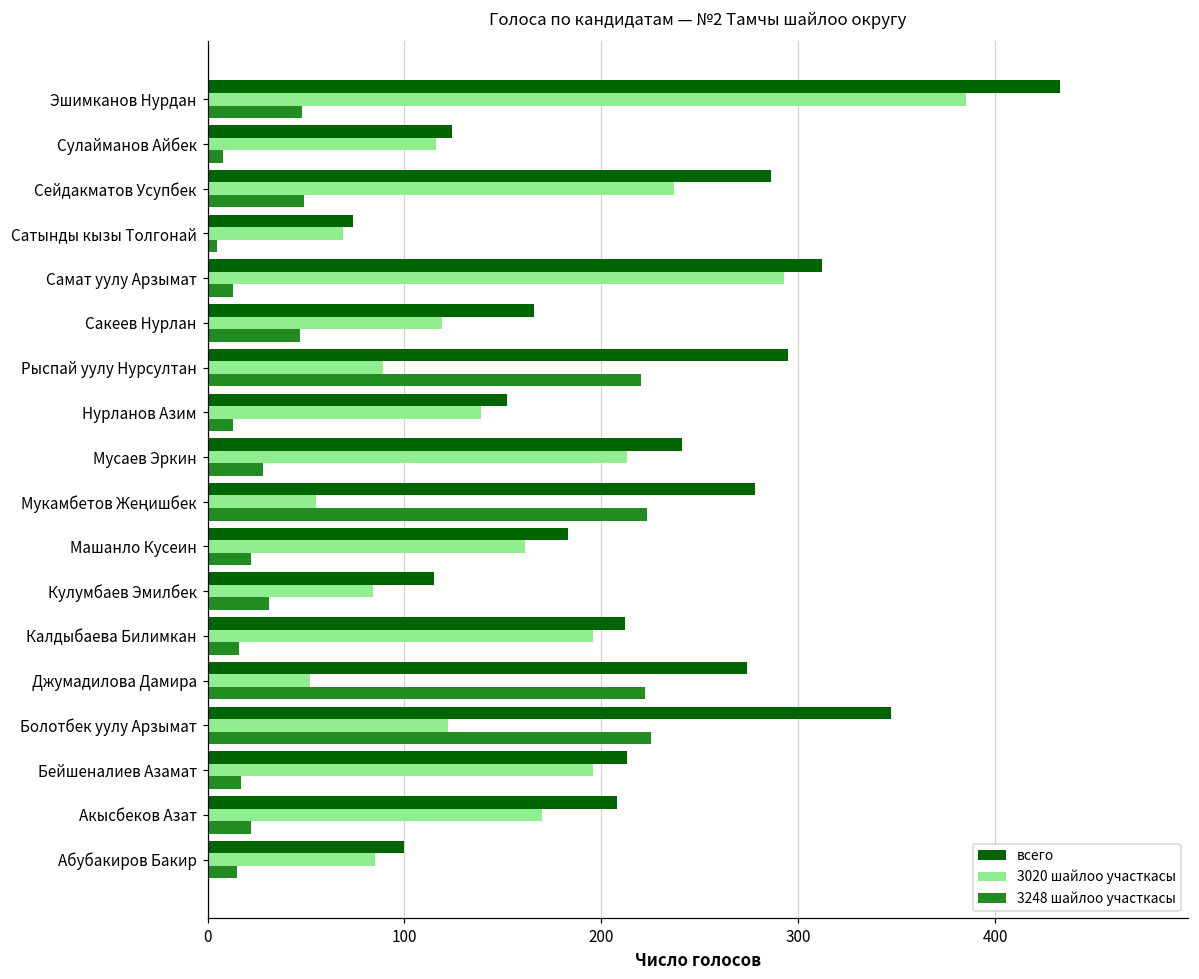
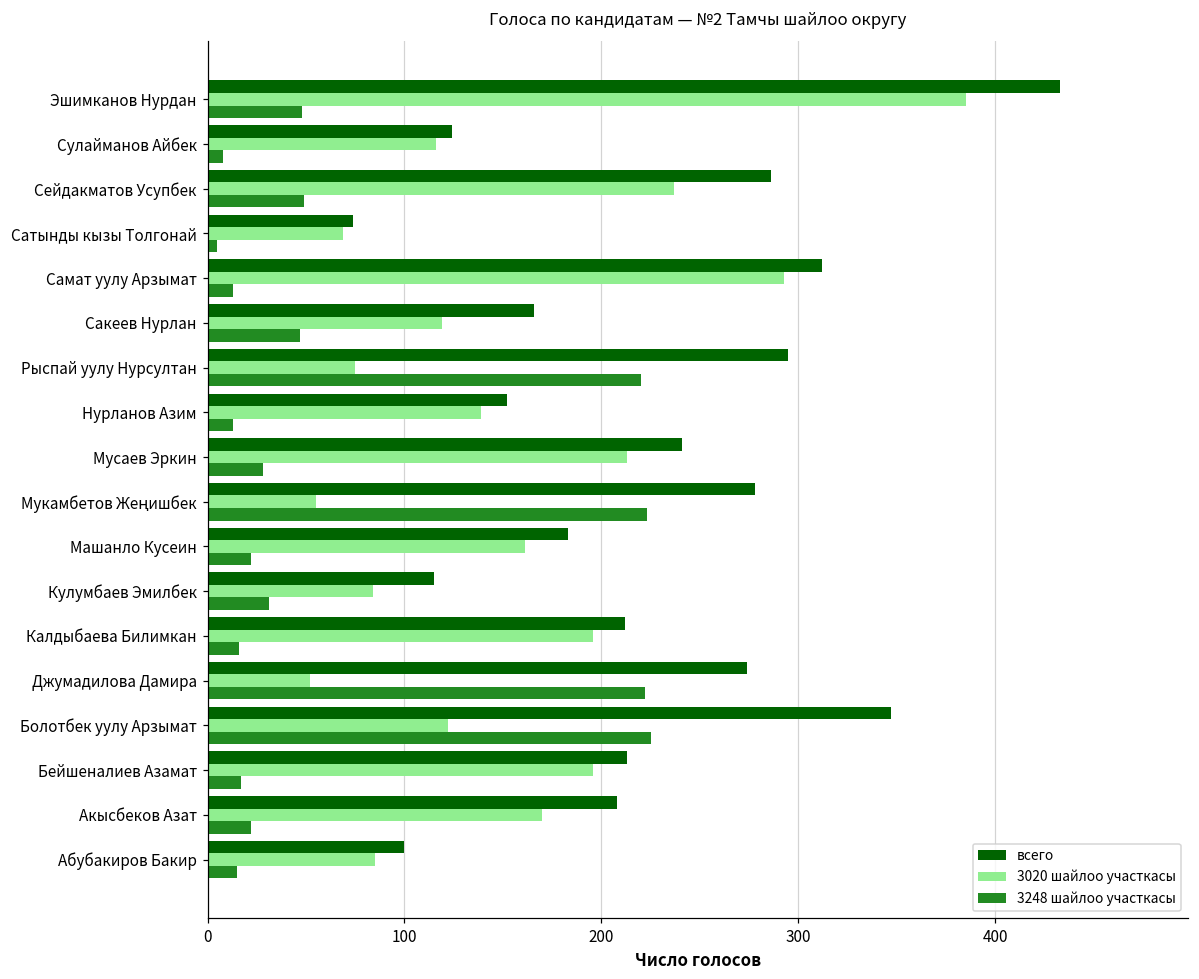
  {
    "всего": {
      "Эшимканов Нурдан": 433,
      "Сулайманов Айбек": 124,
      "Сейдакматов Усупбек": 286,
      "Сатынды кызы Толгонай": 74,
      "Самат уулу Арзымат": 312,
      "Сакеев Нурлан": 166,
      "Рыспай уулу Нурсултан": 295,
      "Нурланов Азим": 152,
      "Мусаев Эркин": 241,
      "Мукамбетов Жеңишбек": 278,
      "Машанло Кусеин": 183,
      "Кулумбаев Эмилбек": 115,
      "Калдыбаева Билимкан": 212,
      "Джумадилова Дамира": 274,
      "Болотбек уулу Арзымат": 347,
      "Бейшеналиев Азамат": 213,
      "Акысбеков Азат": 208,
      "Абубакиров Бакир": 100
    },
    "3020 шайлоо участкасы": {
      "Эшимканов Нурдан": 385,
      "Сулайманов Айбек": 116,
      "Сейдакматов Усупбек": 237,
      "Сатынды кызы Толгонай": 69,
      "Самат уулу Арзымат": 293,
      "Сакеев Нурлан": 119,
-     "Рыспай уулу Нурсултан": 89,
+     "Рыспай уулу Нурсултан": 75,
      "Нурланов Азим": 139,
      "Мусаев Эркин": 213,
      "Мукамбетов Жеңишбек": 55,
      "Машанло Кусеин": 161,
      "Кулумбаев Эмилбек": 84,
      "Калдыбаева Билимкан": 196,
      "Джумадилова Дамира": 52,
      "Болотбек уулу Арзымат": 122,
      "Бейшеналиев Азамат": 196,
      "Акысбеков Азат": 170,
      "Абубакиров Бакир": 85
    },
    "3248 шайлоо участкасы": {
      "Эшимканов Нурдан": 48,
      "Сулайманов Айбек": 8,
      "Сейдакматов Усупбек": 49,
      "Сатынды кызы Толгонай": 5,
      "Самат уулу Арзымат": 13,
      "Сакеев Нурлан": 47,
      "Рыспай уулу Нурсултан": 220,
      "Нурланов Азим": 13,
      "Мусаев Эркин": 28,
      "Мукамбетов Жеңишбек": 223,
      "Машанло Кусеин": 22,
      "Кулумбаев Эмилбек": 31,
      "Калдыбаева Билимкан": 16,
      "Джумадилова Дамира": 222,
      "Болотбек уулу Арзымат": 225,
      "Бейшеналиев Азамат": 17,
      "Акысбеков Азат": 22,
      "Абубакиров Бакир": 15
    }
  }
